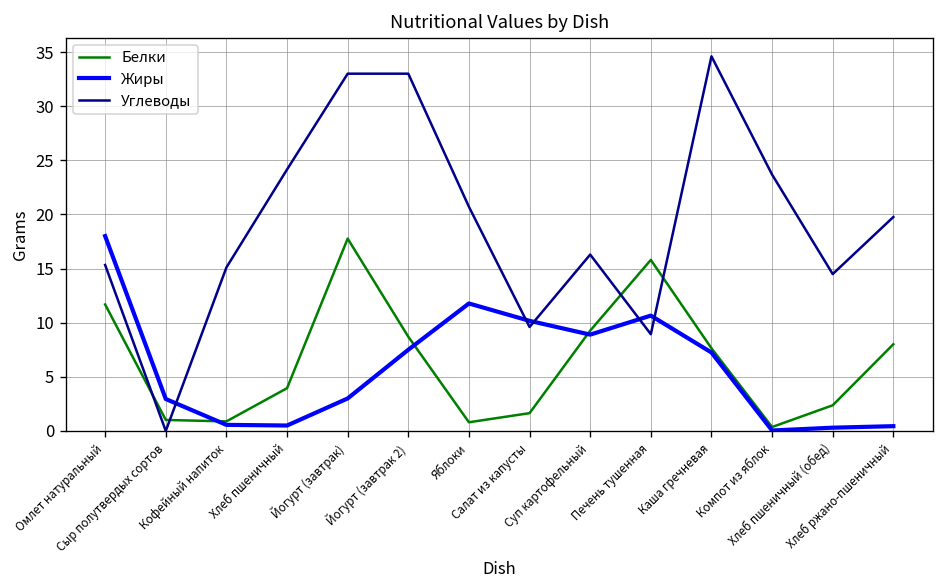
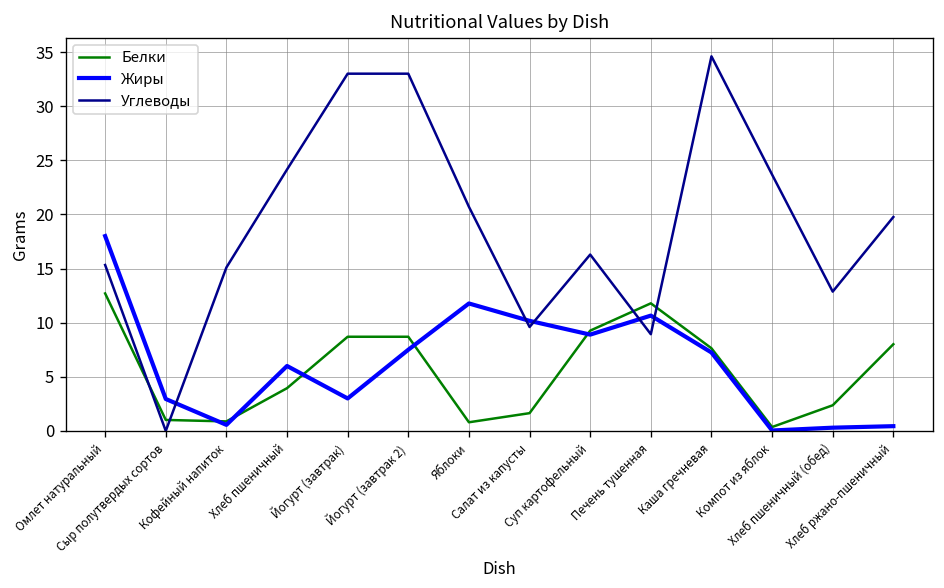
  {
    "Белки": {
-     "Омлет натуральный": 12,
+     "Омлет натуральный": 13,
      "Сыр полутвердых сортов": 1,
      "Кофейный напиток": 1,
      "Хлеб пшеничный": 4,
-     "Йогурт (завтрак)": 18,
+     "Йогурт (завтрак)": 9,
      "Йогурт (завтрак 2)": 9,
      "Яблоки": 1,
      "Салат из капусты": 2,
      "Суп картофельный": 9,
-     "Печень тушенная": 16,
+     "Печень тушенная": 12,
      "Каша гречневая": 8,
      "Компот из яблок": 0,
      "Хлеб пшеничный (обед)": 2,
      "Хлеб ржано-пшеничный": 8
    },
    "Жиры": {
      "Омлет натуральный": 18,
      "Сыр полутвердых сортов": 3,
      "Кофейный напиток": 1,
-     "Хлеб пшеничный": 1,
+     "Хлеб пшеничный": 6,
      "Йогурт (завтрак)": 3,
      "Йогурт (завтрак 2)": 8,
      "Яблоки": 12,
      "Салат из капусты": 10,
      "Суп картофельный": 9,
      "Печень тушенная": 11,
      "Каша гречневая": 7,
      "Компот из яблок": 0,
      "Хлеб пшеничный (обед)": 0,
      "Хлеб ржано-пшеничный": 0
    },
    "Углеводы": {
      "Омлет натуральный": 15,
      "Сыр полутвердых сортов": 0,
      "Кофейный напиток": 15,
      "Хлеб пшеничный": 24,
      "Йогурт (завтрак)": 33,
      "Йогурт (завтрак 2)": 33,
      "Яблоки": 21,
      "Салат из капусты": 10,
      "Суп картофельный": 16,
      "Печень тушенная": 9,
      "Каша гречневая": 35,
      "Компот из яблок": 24,
-     "Хлеб пшеничный (обед)": 14,
+     "Хлеб пшеничный (обед)": 13,
      "Хлеб ржано-пшеничный": 20
    }
  }
